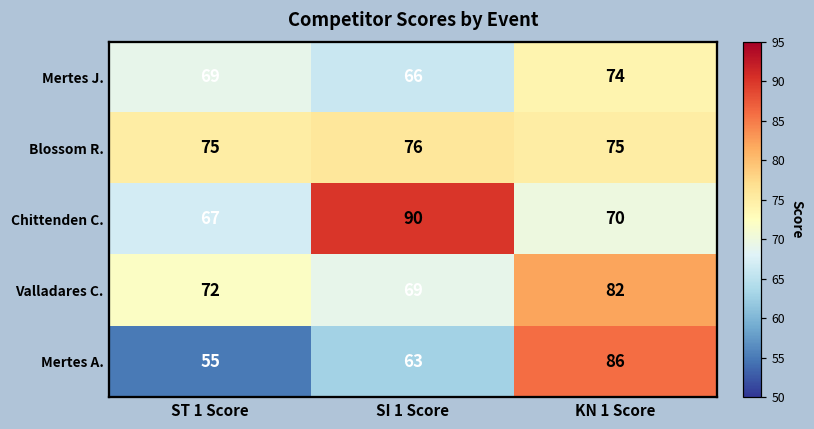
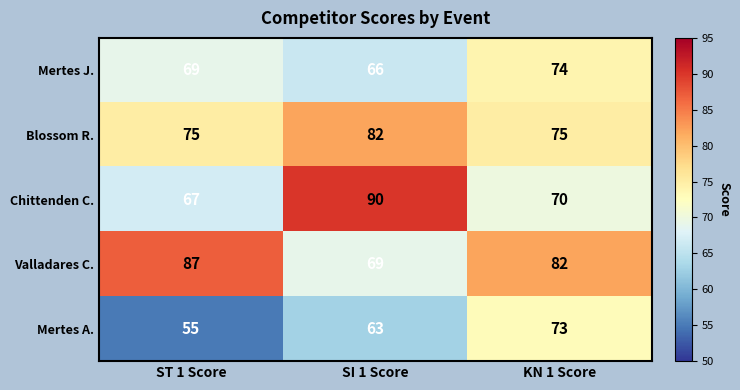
  {
    "Mertes J.": {
      "SI 1 Score": 66,
      "KN 1 Score": 74
    },
    "Blossom R.": {
      "ST 1 Score": 75,
-     "SI 1 Score": 76,
+     "SI 1 Score": 82,
      "KN 1 Score": 75
    },
    "Chittenden C.": {
      "SI 1 Score": 90,
      "KN 1 Score": 70
    },
    "Valladares C.": {
-     "ST 1 Score": 72,
+     "ST 1 Score": 87,
      "KN 1 Score": 82
    },
    "Mertes A.": {
      "ST 1 Score": 55,
      "SI 1 Score": 63,
-     "KN 1 Score": 86
+     "KN 1 Score": 73
    }
  }
